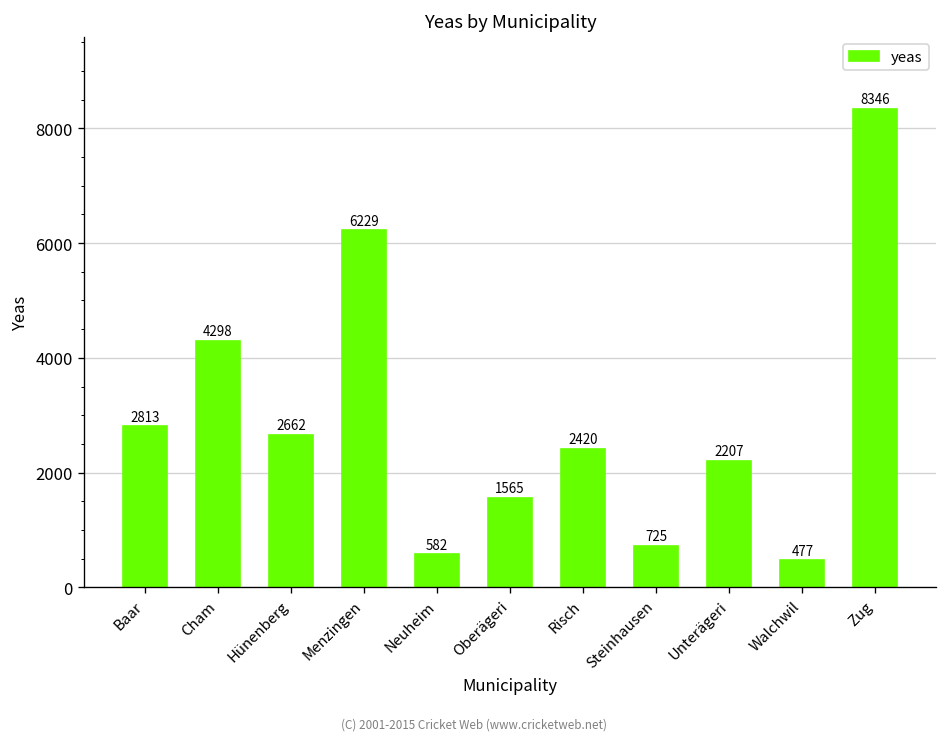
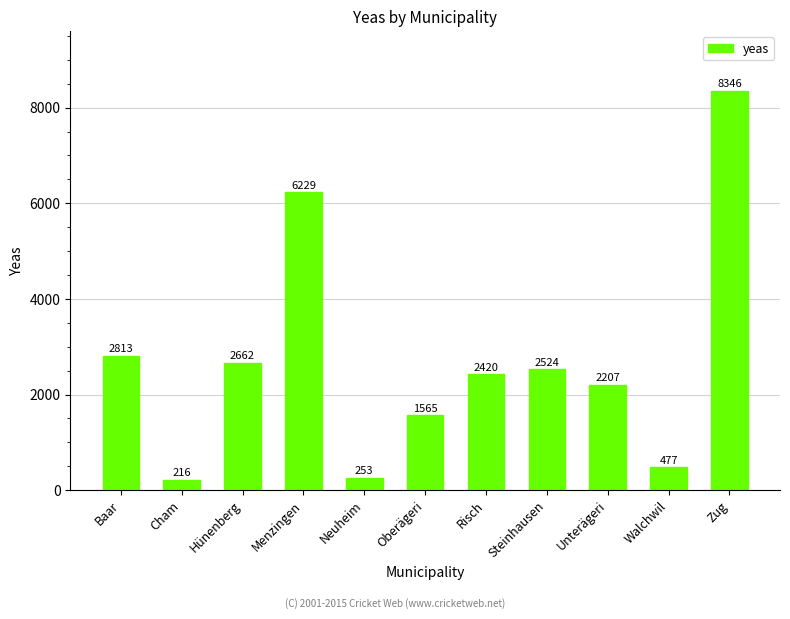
  {
    "Baar": 2813,
-   "Cham": 4298,
+   "Cham": 216,
    "Hünenberg": 2662,
    "Menzingen": 6229,
-   "Neuheim": 582,
+   "Neuheim": 253,
    "Oberägeri": 1565,
    "Risch": 2420,
-   "Steinhausen": 725,
+   "Steinhausen": 2524,
    "Unterägeri": 2207,
    "Walchwil": 477,
    "Zug": 8346
  }
